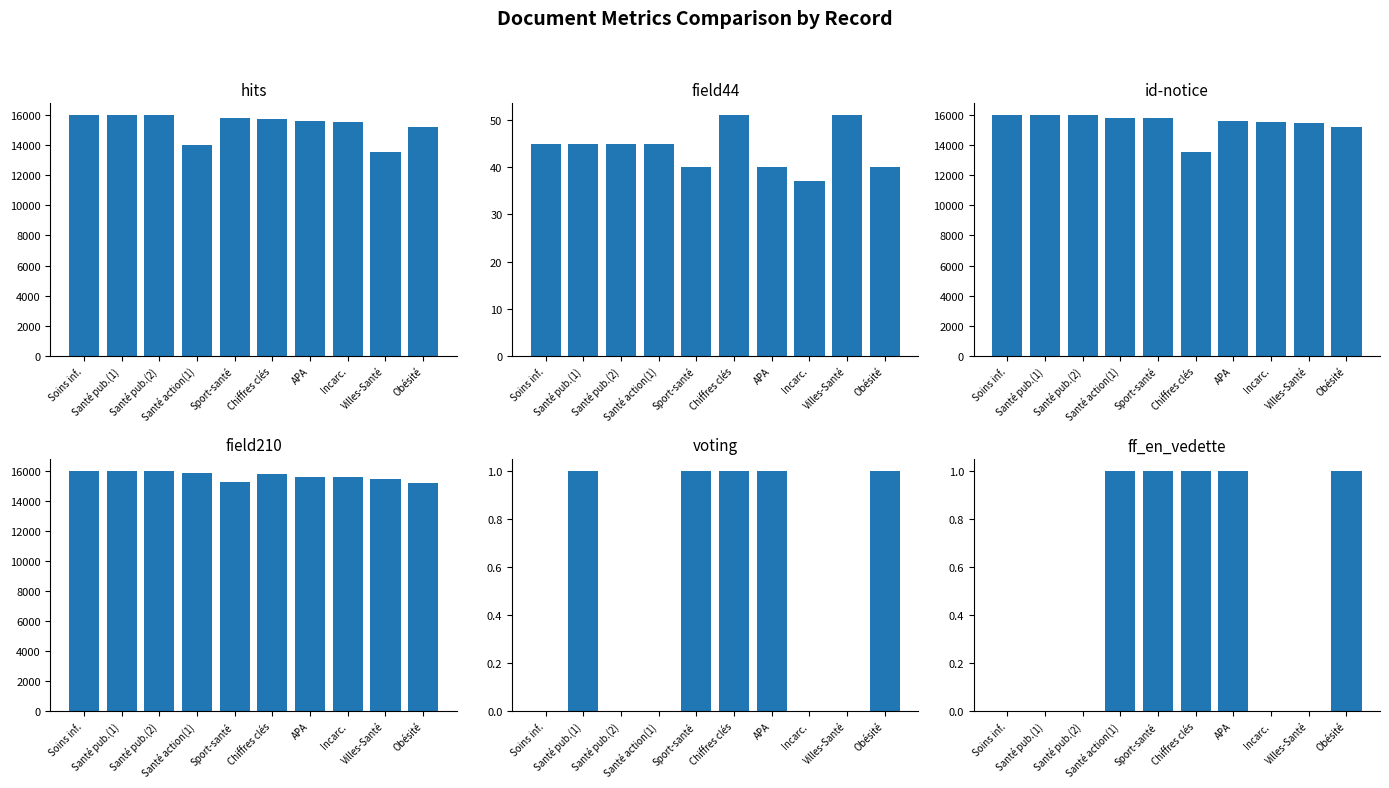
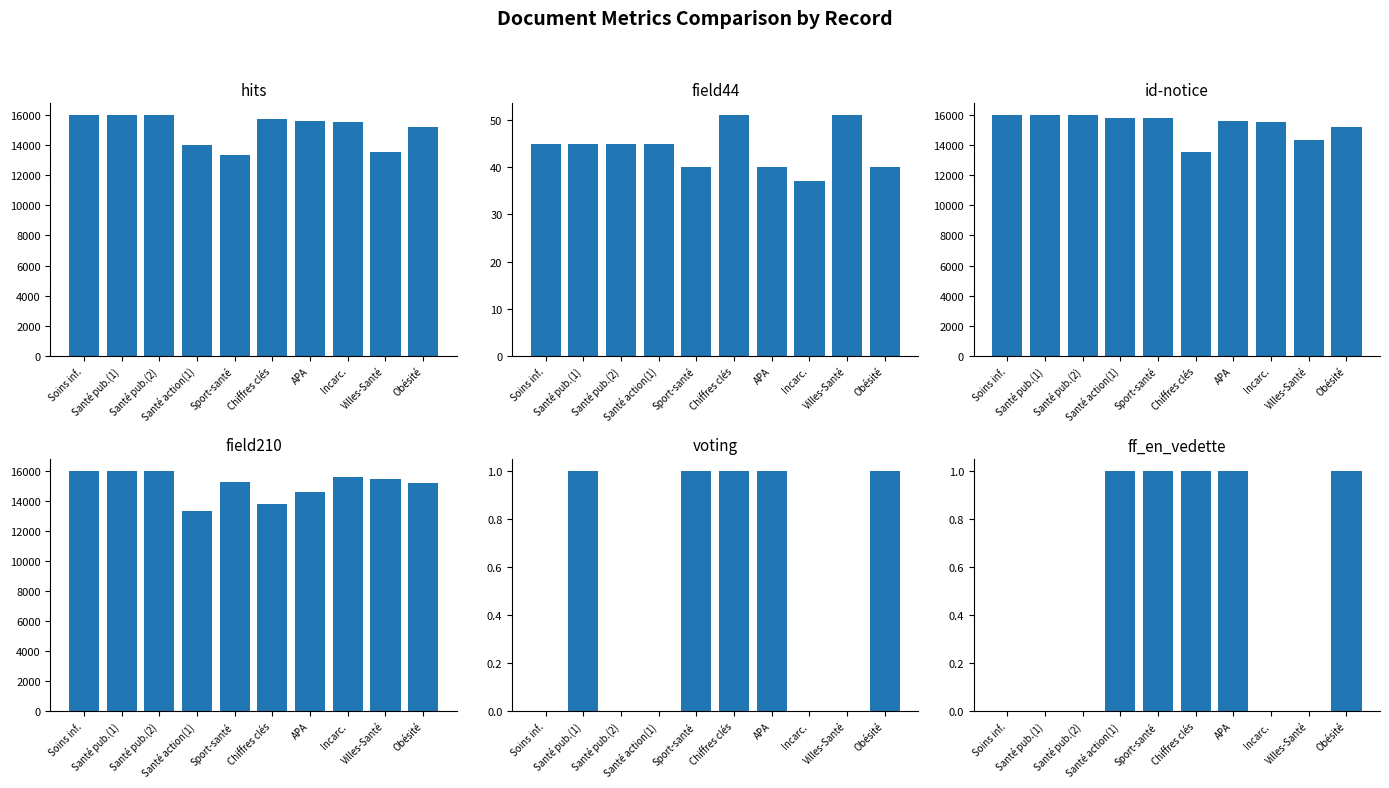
  {
    "hits": {
      "Soins inf.": 16000,
      "Santé pub.(1)": 16000,
      "Santé pub.(2)": 16000,
      "Santé action(1)": 14000,
-     "Sport-santé": 15800,
+     "Sport-santé": 13400,
      "Chiffres clés": 15700,
      "APA": 15600,
      "Incarc.": 15500,
      "Villes-Santé": 13500,
      "Obésité": 15200
    },
    "field44": {
      "Soins inf.": 45,
      "Santé pub.(1)": 45,
      "Santé pub.(2)": 45,
      "Santé action(1)": 45,
      "Sport-santé": 40,
      "Chiffres clés": 51,
      "APA": 40,
      "Incarc.": 37,
      "Villes-Santé": 51,
      "Obésité": 40
    },
    "id-notice": {
      "Soins inf.": 16000,
      "Santé pub.(1)": 16000,
      "Santé pub.(2)": 16000,
      "Santé action(1)": 15800,
      "Sport-santé": 15800,
      "Chiffres clés": 13500,
      "APA": 15600,
      "Incarc.": 15500,
-     "Villes-Santé": 15400,
+     "Villes-Santé": 14300,
      "Obésité": 15200
    },
    "field210": {
      "Soins inf.": 16000,
      "Santé pub.(1)": 16000,
      "Santé pub.(2)": 16000,
-     "Santé action(1)": 15800,
+     "Santé action(1)": 13300,
      "Sport-santé": 15200,
-     "Chiffres clés": 15700,
-     "APA": 15600,
+     "Chiffres clés": 13800,
+     "APA": 14600,
      "Incarc.": 15500,
      "Villes-Santé": 15400,
      "Obésité": 15200
    },
    "voting": {
      "Soins inf.": 0.00,
      "Santé pub.(1)": 1.00,
      "Santé pub.(2)": 0.00,
      "Santé action(1)": 0.00,
      "Sport-santé": 1.00,
      "Chiffres clés": 1.00,
      "APA": 1.00,
      "Incarc.": 0.00,
      "Villes-Santé": 0.00,
      "Obésité": 1.00
    },
    "ff_en_vedette": {
      "Soins inf.": 0.00,
      "Santé pub.(1)": 0.00,
      "Santé pub.(2)": 0.00,
      "Santé action(1)": 1.00,
      "Sport-santé": 1.00,
      "Chiffres clés": 1.00,
      "APA": 1.00,
      "Incarc.": 0.00,
      "Villes-Santé": 0.00,
      "Obésité": 1.00
    }
  }
